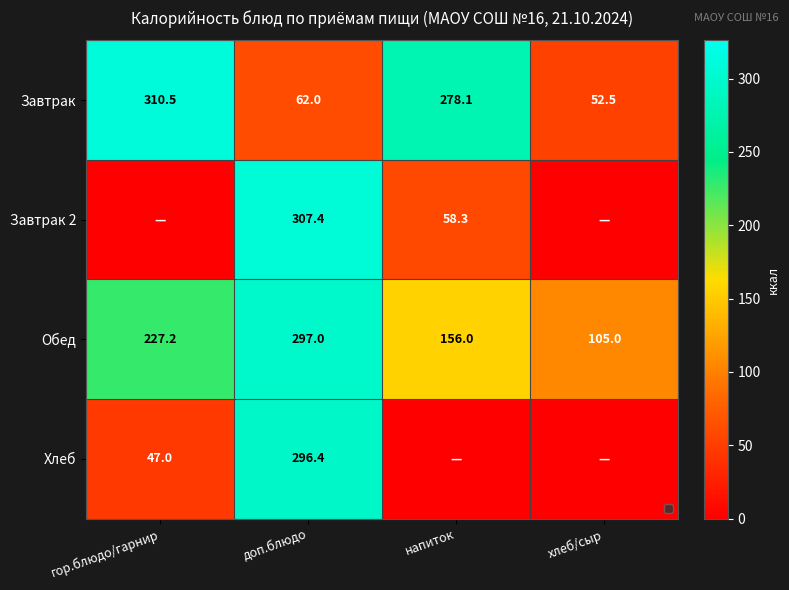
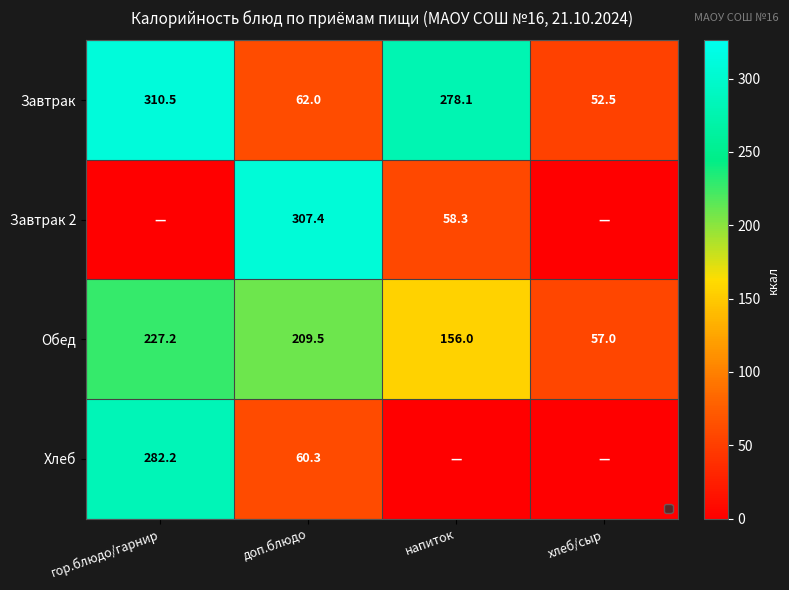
  {
    "Завтрак": {
      "гор.блюдо/гарнир": 310.5,
      "доп.блюдо": 62.0,
      "напиток": 278.1,
      "хлеб/сыр": 52.5
    },
    "Завтрак 2": {
      "доп.блюдо": 307.4,
      "напиток": 58.3
    },
    "Обед": {
      "гор.блюдо/гарнир": 227.2,
-     "доп.блюдо": 297.0,
+     "доп.блюдо": 209.5,
      "напиток": 156.0,
-     "хлеб/сыр": 105.0
+     "хлеб/сыр": 57.0
    },
    "Хлеб": {
-     "гор.блюдо/гарнир": 47.0,
-     "доп.блюдо": 296.4
+     "гор.блюдо/гарнир": 282.2,
+     "доп.блюдо": 60.3
    }
  }
